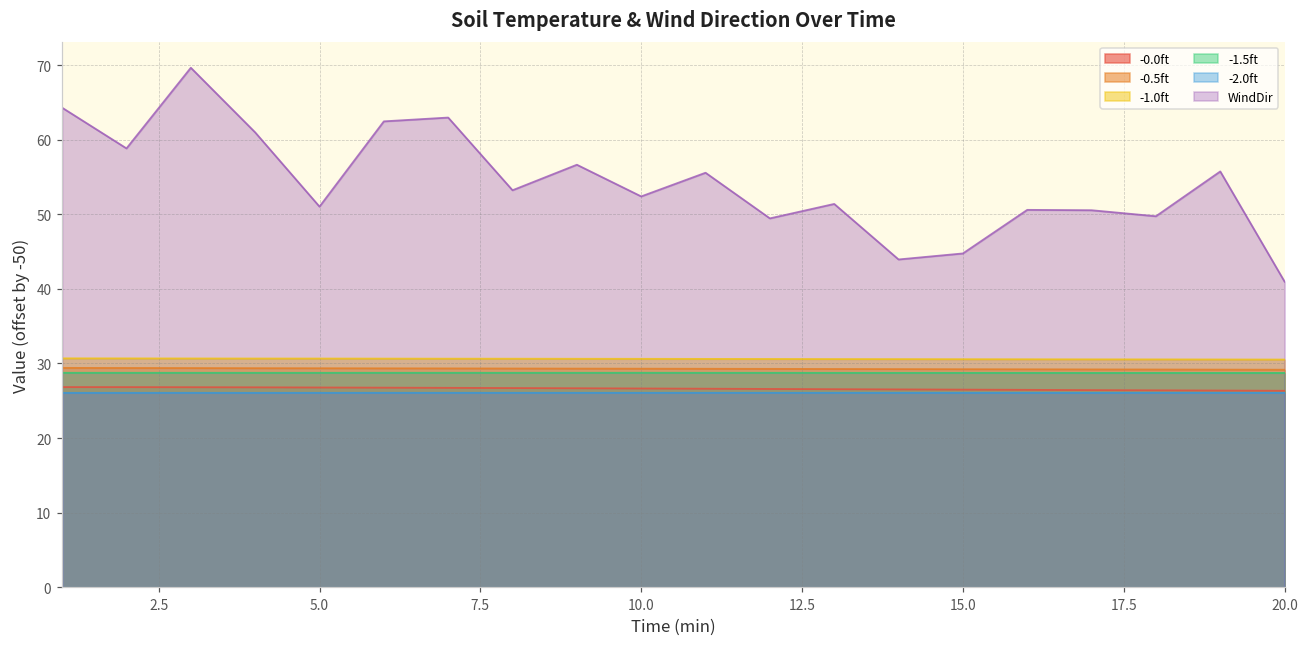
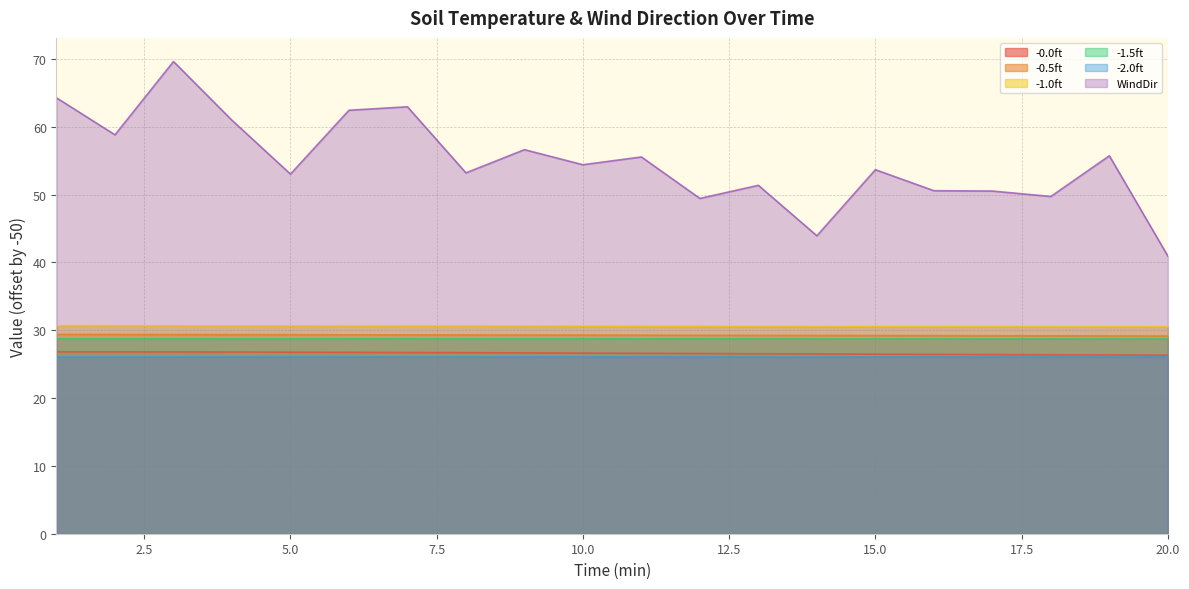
  {
    "-1.0ft": {
      "5.0": 31,
      "10.0": 31,
      "15.0": 31,
      "20.0": 31
    },
    "-1.5ft": {
      "5.0": 29,
      "10.0": 29,
      "15.0": 29,
      "20.0": 29
    },
    "-2.0ft": {
      "5.0": 26,
      "10.0": 26,
      "15.0": 26
    },
    "WindDir": {
-     "5.0": 51,
-     "10.0": 52,
-     "15.0": 45,
+     "5.0": 53,
+     "10.0": 54,
+     "15.0": 54,
      "20.0": 41
    }
  }
